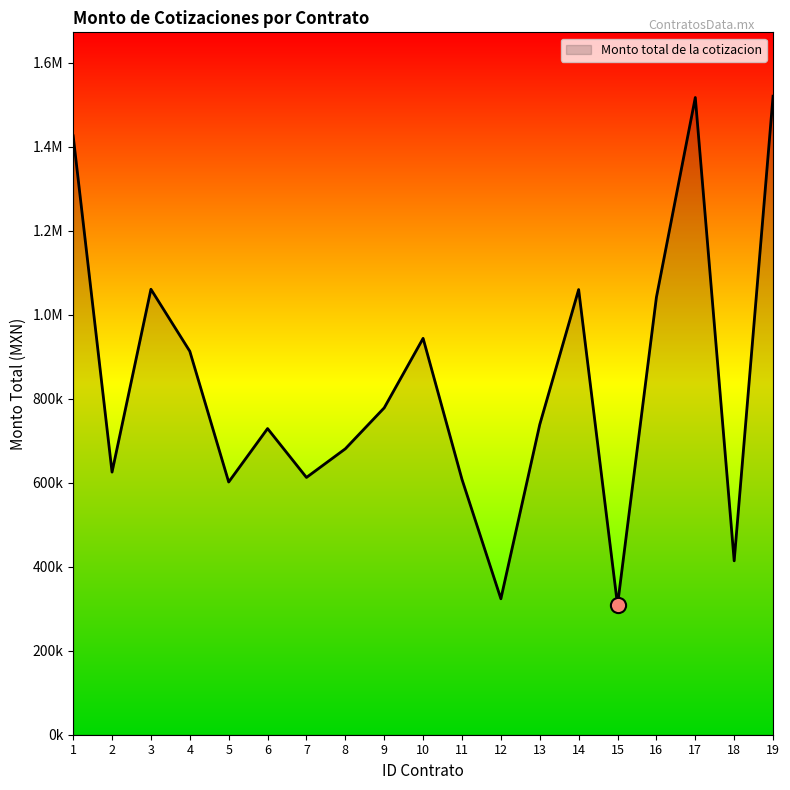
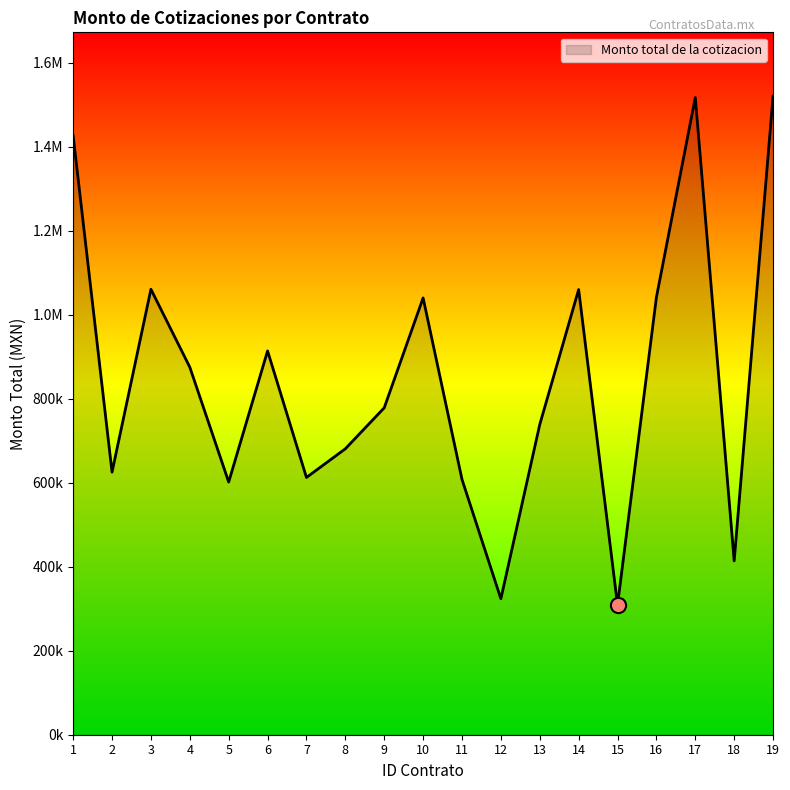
  {
    "Monto total de la cotizacion": {
      "1": 1430000,
      "2": 630000,
      "3": 1060000,
-     "4": 910000,
+     "4": 880000,
      "5": 600000,
-     "6": 730000,
+     "6": 910000,
      "7": 610000,
      "8": 680000,
      "9": 780000,
-     "10": 940000,
+     "10": 1040000,
      "11": 610000,
      "12": 320000,
      "13": 740000,
      "14": 1060000,
      "16": 1040000,
      "17": 1520000,
      "18": 410000,
      "19": 1520000
    }
  }
